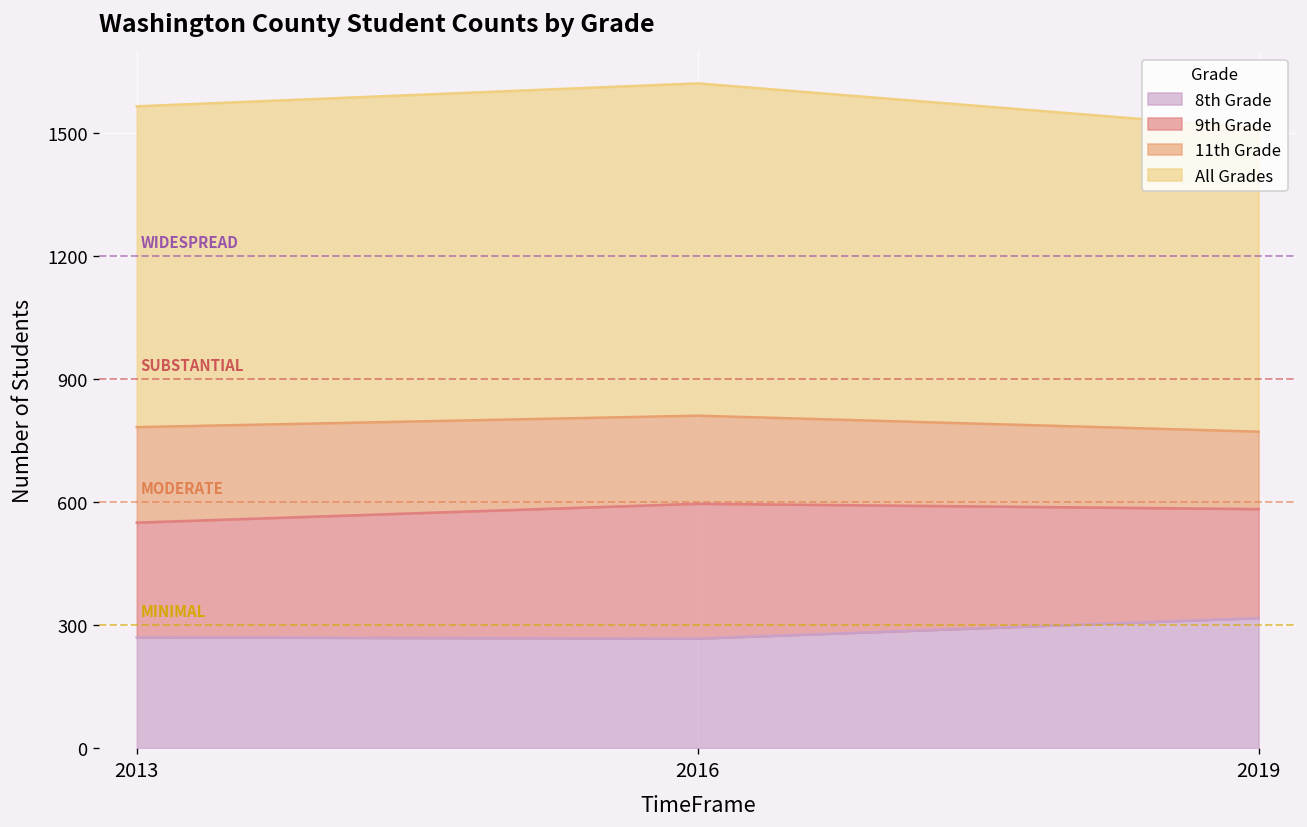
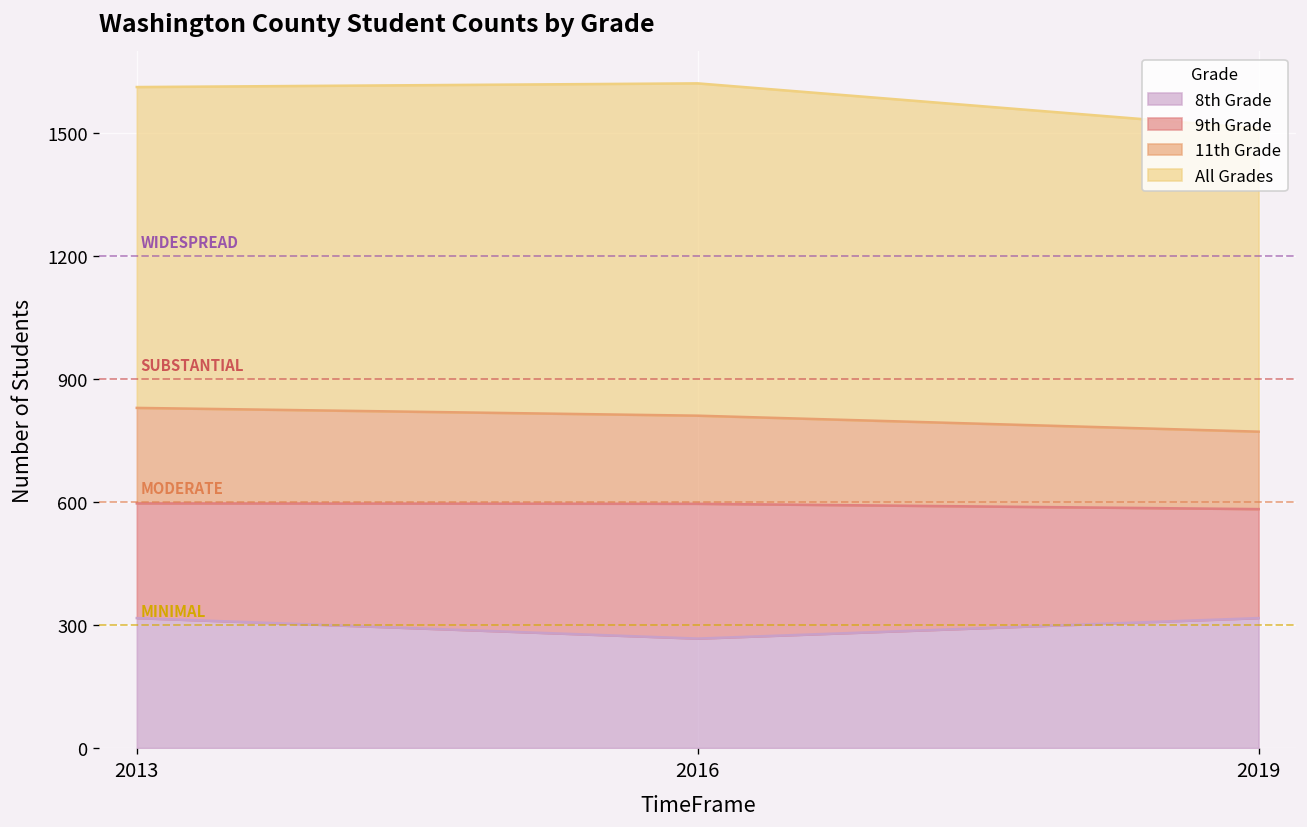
  {
    "8th Grade": {
-     "2013": 270,
+     "2013": 320,
      "2016": 270,
      "2019": 320
    }
  }
